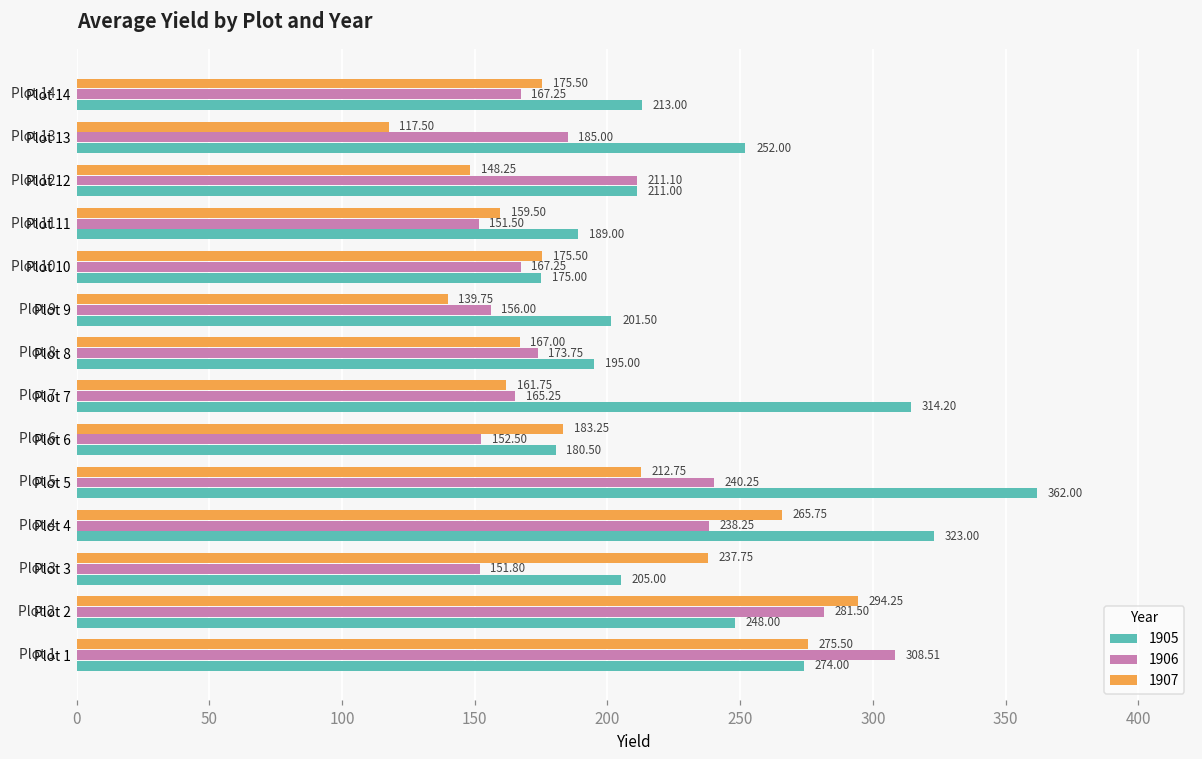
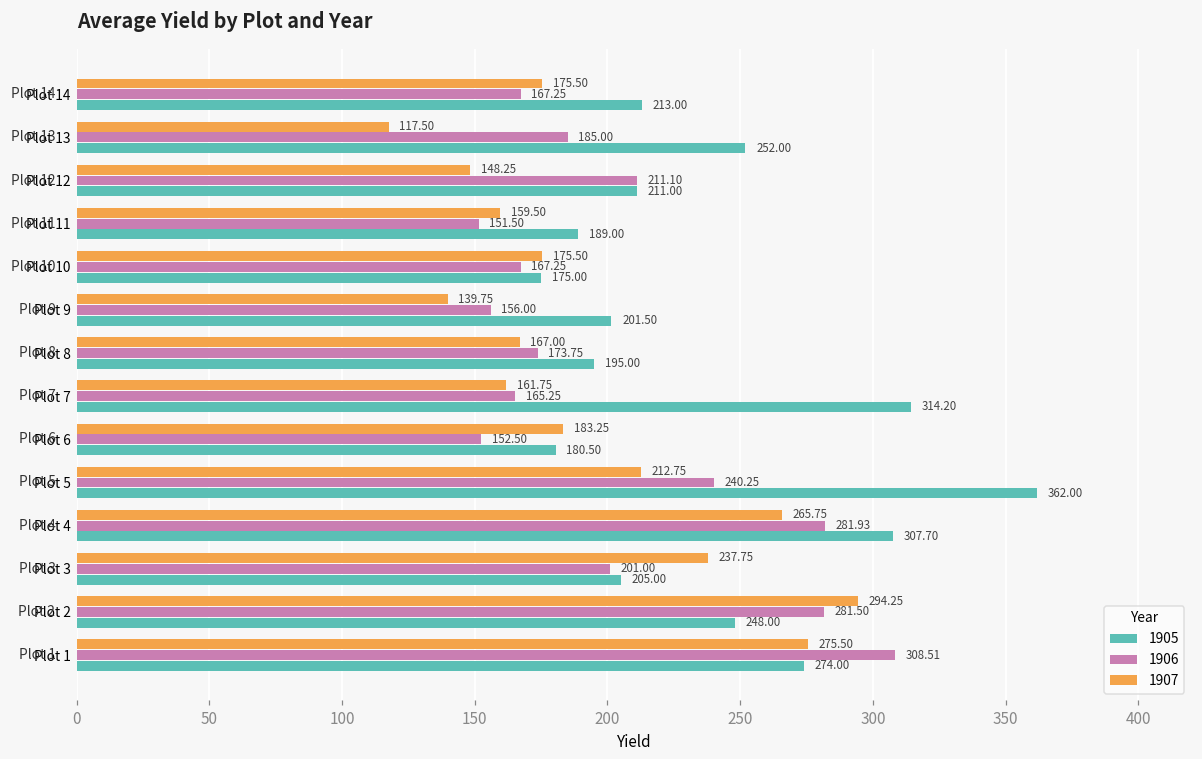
  {
    "1905": {
      "Plot 14": 213.00,
      "Plot 13": 252.00,
      "Plot 12": 211.00,
      "Plot 11": 189.00,
      "Plot 10": 175.00,
      "Plot 9": 201.50,
      "Plot 8": 195.00,
      "Plot 7": 314.20,
      "Plot 6": 180.50,
      "Plot 5": 362.00,
-     "Plot 4": 323.00,
+     "Plot 4": 307.70,
      "Plot 3": 205.00,
      "Plot 2": 248.00,
      "Plot 1": 274.00
    },
    "1906": {
      "Plot 14": 167.25,
      "Plot 13": 185.00,
      "Plot 12": 211.10,
      "Plot 11": 151.50,
      "Plot 10": 167.25,
      "Plot 9": 156.00,
      "Plot 8": 173.75,
      "Plot 7": 165.25,
      "Plot 6": 152.50,
      "Plot 5": 240.25,
-     "Plot 4": 238.25,
-     "Plot 3": 151.80,
+     "Plot 4": 281.93,
+     "Plot 3": 201.00,
      "Plot 2": 281.50,
      "Plot 1": 308.51
    },
    "1907": {
      "Plot 14": 175.50,
      "Plot 13": 117.50,
      "Plot 12": 148.25,
      "Plot 11": 159.50,
      "Plot 10": 175.50,
      "Plot 9": 139.75,
      "Plot 8": 167.00,
      "Plot 7": 161.75,
      "Plot 6": 183.25,
      "Plot 5": 212.75,
      "Plot 4": 265.75,
      "Plot 3": 237.75,
      "Plot 2": 294.25,
      "Plot 1": 275.50
    }
  }
